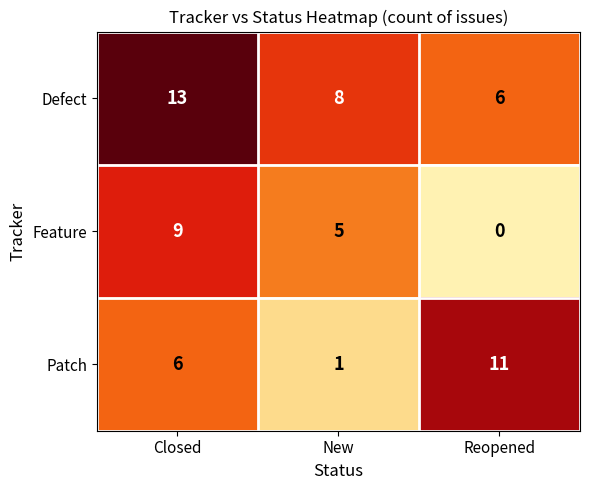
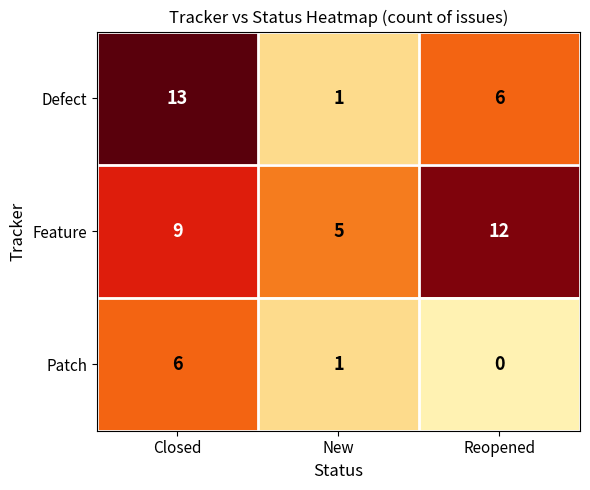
  {
    "Defect": {
      "Closed": 13,
-     "New": 8,
+     "New": 1,
      "Reopened": 6
    },
    "Feature": {
      "Closed": 9,
      "New": 5,
-     "Reopened": 0
+     "Reopened": 12
    },
    "Patch": {
      "Closed": 6,
      "New": 1,
-     "Reopened": 11
+     "Reopened": 0
    }
  }
